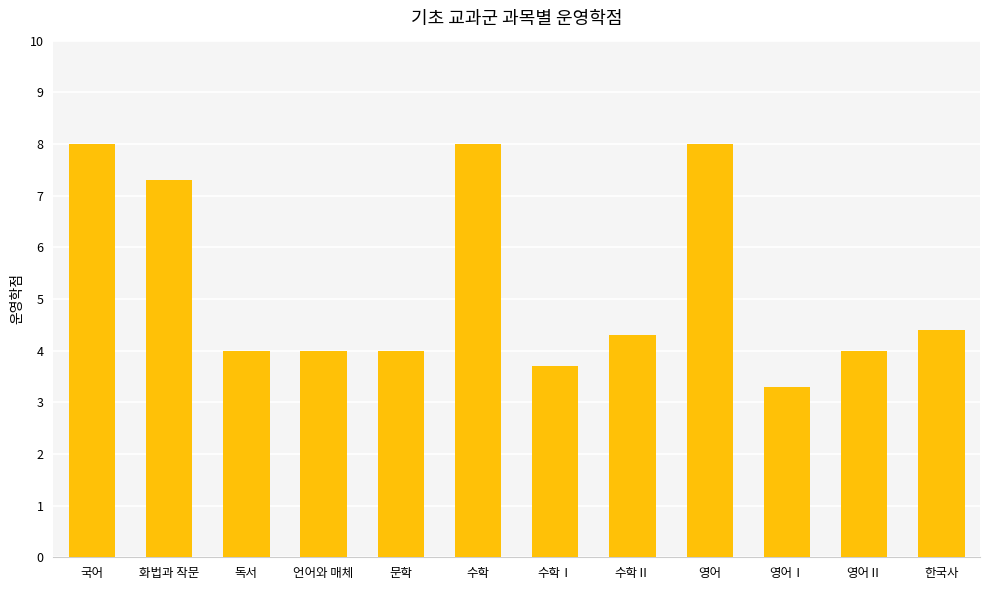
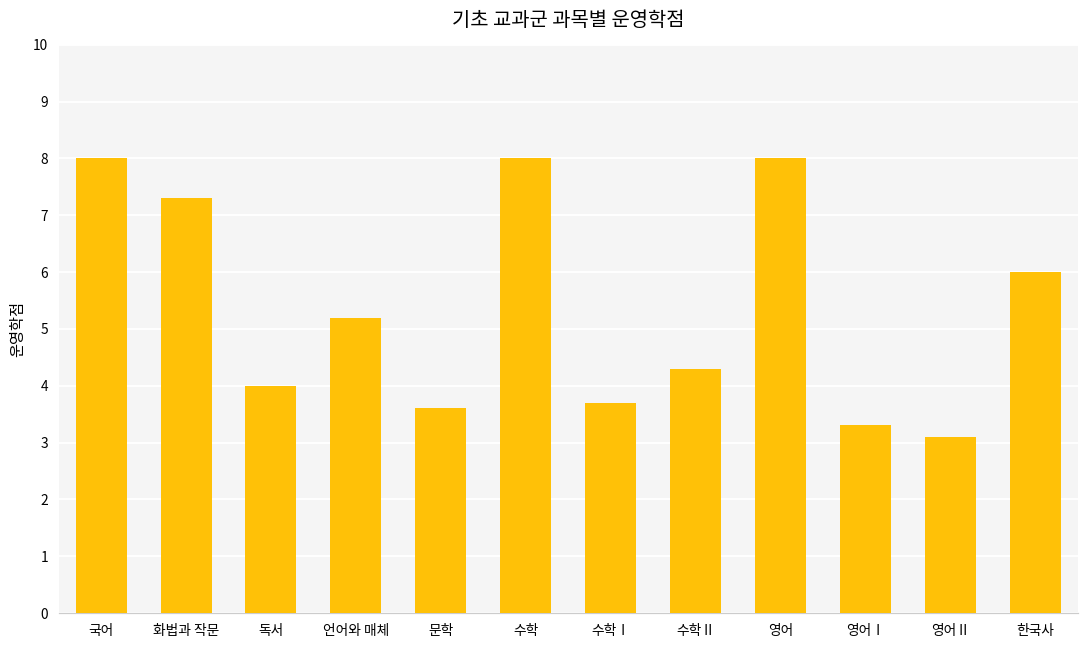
  {
    "국어": 8.0,
    "화법과 작문": 7.3,
    "독서": 4.0,
-   "언어와 매체": 4.0,
-   "문학": 4.0,
+   "언어와 매체": 5.2,
+   "문학": 3.6,
    "수학": 8.0,
    "수학Ⅰ": 3.7,
    "수학Ⅱ": 4.3,
    "영어": 8.0,
    "영어Ⅰ": 3.3,
-   "영어Ⅱ": 4.0,
-   "한국사": 4.4
+   "영어Ⅱ": 3.1,
+   "한국사": 6.0
  }
